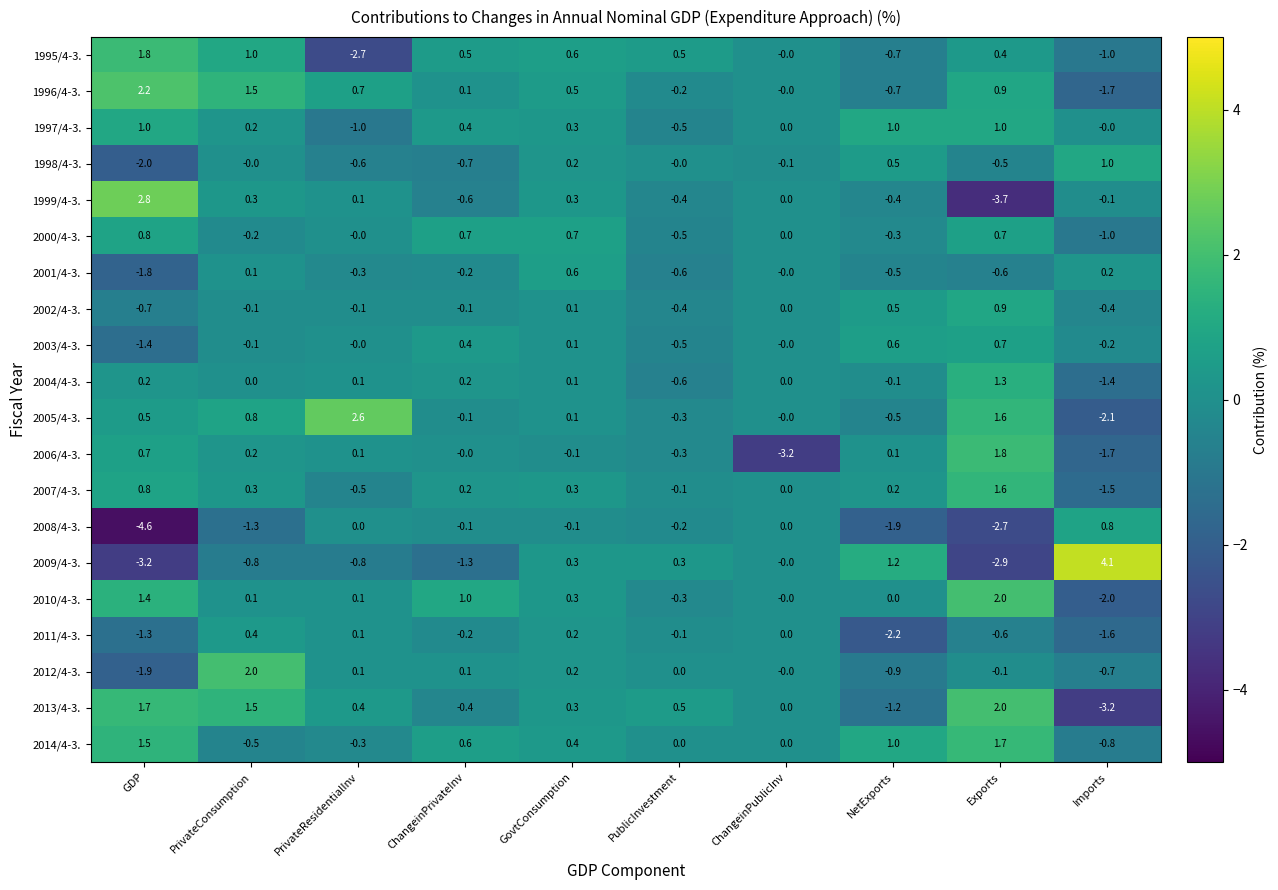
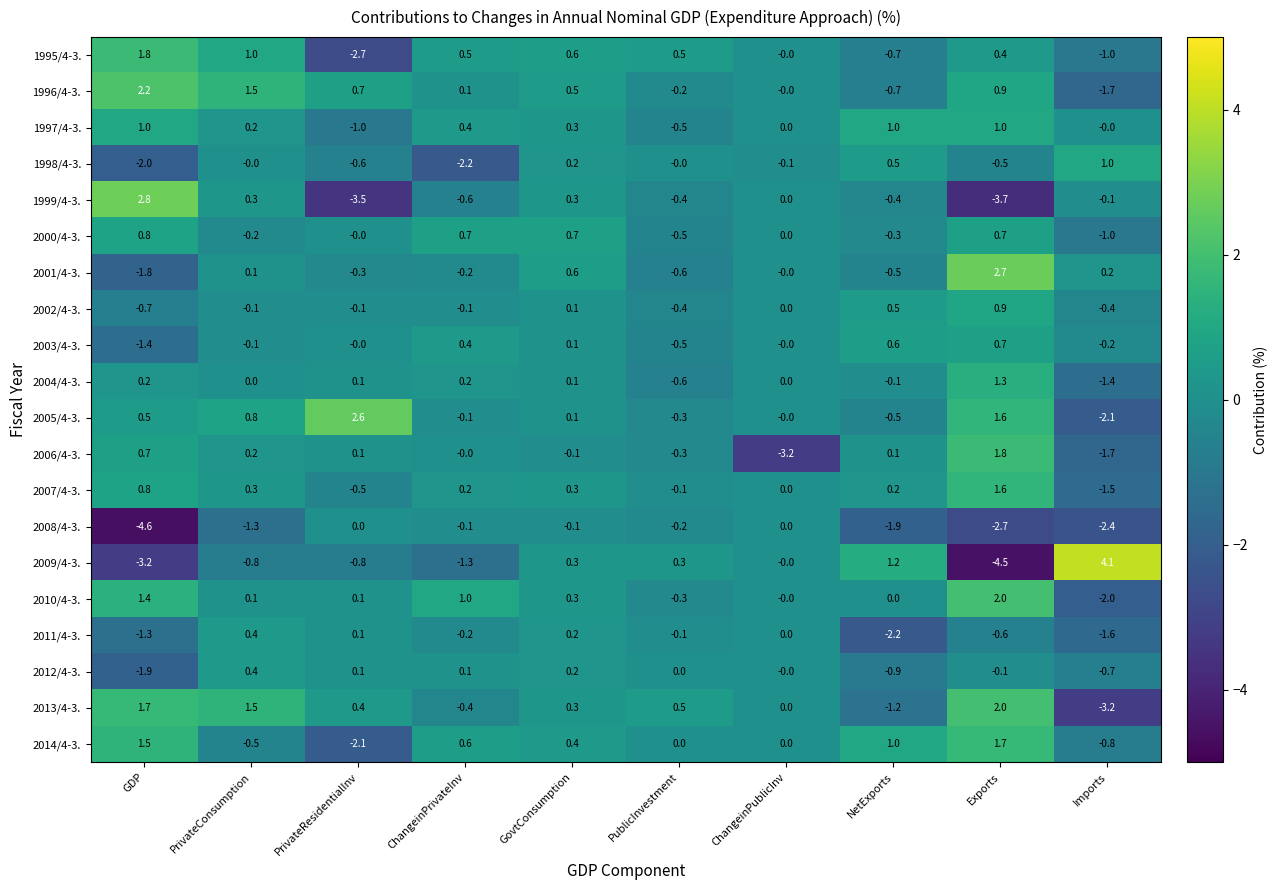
  {
    "1995/4-3.": {
      "GDP": 1.8,
      "PrivateConsumption": 1.0,
      "PrivateResidentialInv": -2.7,
      "ChangeinPrivateInv": 0.5,
      "GovtConsumption": 0.6,
      "PublicInvestment": 0.5,
      "ChangeinPublicInv": -0.0,
      "NetExports": -0.7,
      "Exports": 0.4,
      "Imports": -1.0
    },
    "1996/4-3.": {
      "GDP": 2.2,
      "PrivateConsumption": 1.5,
      "PrivateResidentialInv": 0.7,
      "ChangeinPrivateInv": 0.1,
      "GovtConsumption": 0.5,
      "PublicInvestment": -0.2,
      "ChangeinPublicInv": -0.0,
      "NetExports": -0.7,
      "Exports": 0.9,
      "Imports": -1.7
    },
    "1997/4-3.": {
      "GDP": 1.0,
      "PrivateConsumption": 0.2,
      "PrivateResidentialInv": -1.0,
      "ChangeinPrivateInv": 0.4,
      "GovtConsumption": 0.3,
      "PublicInvestment": -0.5,
      "ChangeinPublicInv": 0.0,
      "NetExports": 1.0,
      "Exports": 1.0,
      "Imports": -0.0
    },
    "1998/4-3.": {
      "GDP": -2.0,
      "PrivateConsumption": -0.0,
      "PrivateResidentialInv": -0.6,
-     "ChangeinPrivateInv": -0.7,
+     "ChangeinPrivateInv": -2.2,
      "GovtConsumption": 0.2,
      "PublicInvestment": -0.0,
      "ChangeinPublicInv": -0.1,
      "NetExports": 0.5,
      "Exports": -0.5,
      "Imports": 1.0
    },
    "1999/4-3.": {
      "GDP": 2.8,
      "PrivateConsumption": 0.3,
-     "PrivateResidentialInv": 0.1,
+     "PrivateResidentialInv": -3.5,
      "ChangeinPrivateInv": -0.6,
      "GovtConsumption": 0.3,
      "PublicInvestment": -0.4,
      "ChangeinPublicInv": 0.0,
      "NetExports": -0.4,
      "Exports": -3.7,
      "Imports": -0.1
    },
    "2000/4-3.": {
      "GDP": 0.8,
      "PrivateConsumption": -0.2,
      "PrivateResidentialInv": -0.0,
      "ChangeinPrivateInv": 0.7,
      "GovtConsumption": 0.7,
      "PublicInvestment": -0.5,
      "ChangeinPublicInv": 0.0,
      "NetExports": -0.3,
      "Exports": 0.7,
      "Imports": -1.0
    },
    "2001/4-3.": {
      "GDP": -1.8,
      "PrivateConsumption": 0.1,
      "PrivateResidentialInv": -0.3,
      "ChangeinPrivateInv": -0.2,
      "GovtConsumption": 0.6,
      "PublicInvestment": -0.6,
      "ChangeinPublicInv": -0.0,
      "NetExports": -0.5,
-     "Exports": -0.6,
+     "Exports": 2.7,
      "Imports": 0.2
    },
    "2002/4-3.": {
      "GDP": -0.7,
      "PrivateConsumption": -0.1,
      "PrivateResidentialInv": -0.1,
      "ChangeinPrivateInv": -0.1,
      "GovtConsumption": 0.1,
      "PublicInvestment": -0.4,
      "ChangeinPublicInv": 0.0,
      "NetExports": 0.5,
      "Exports": 0.9,
      "Imports": -0.4
    },
    "2003/4-3.": {
      "GDP": -1.4,
      "PrivateConsumption": -0.1,
      "PrivateResidentialInv": -0.0,
      "ChangeinPrivateInv": 0.4,
      "GovtConsumption": 0.1,
      "PublicInvestment": -0.5,
      "ChangeinPublicInv": -0.0,
      "NetExports": 0.6,
      "Exports": 0.7,
      "Imports": -0.2
    },
    "2004/4-3.": {
      "GDP": 0.2,
      "PrivateConsumption": 0.0,
      "PrivateResidentialInv": 0.1,
      "ChangeinPrivateInv": 0.2,
      "GovtConsumption": 0.1,
      "PublicInvestment": -0.6,
      "ChangeinPublicInv": 0.0,
      "NetExports": -0.1,
      "Exports": 1.3,
      "Imports": -1.4
    },
    "2005/4-3.": {
      "GDP": 0.5,
      "PrivateConsumption": 0.8,
      "PrivateResidentialInv": 2.6,
      "ChangeinPrivateInv": -0.1,
      "GovtConsumption": 0.1,
      "PublicInvestment": -0.3,
      "ChangeinPublicInv": -0.0,
      "NetExports": -0.5,
      "Exports": 1.6,
      "Imports": -2.1
    },
    "2006/4-3.": {
      "GDP": 0.7,
      "PrivateConsumption": 0.2,
      "PrivateResidentialInv": 0.1,
      "ChangeinPrivateInv": -0.0,
      "GovtConsumption": -0.1,
      "PublicInvestment": -0.3,
      "ChangeinPublicInv": -3.2,
      "NetExports": 0.1,
      "Exports": 1.8,
      "Imports": -1.7
    },
    "2007/4-3.": {
      "GDP": 0.8,
      "PrivateConsumption": 0.3,
      "PrivateResidentialInv": -0.5,
      "ChangeinPrivateInv": 0.2,
      "GovtConsumption": 0.3,
      "PublicInvestment": -0.1,
      "ChangeinPublicInv": 0.0,
      "NetExports": 0.2,
      "Exports": 1.6,
      "Imports": -1.5
    },
    "2008/4-3.": {
      "GDP": -4.6,
      "PrivateConsumption": -1.3,
      "PrivateResidentialInv": 0.0,
      "ChangeinPrivateInv": -0.1,
      "GovtConsumption": -0.1,
      "PublicInvestment": -0.2,
      "ChangeinPublicInv": 0.0,
      "NetExports": -1.9,
      "Exports": -2.7,
-     "Imports": 0.8
+     "Imports": -2.4
    },
    "2009/4-3.": {
      "GDP": -3.2,
      "PrivateConsumption": -0.8,
      "PrivateResidentialInv": -0.8,
      "ChangeinPrivateInv": -1.3,
      "GovtConsumption": 0.3,
      "PublicInvestment": 0.3,
      "ChangeinPublicInv": -0.0,
      "NetExports": 1.2,
-     "Exports": -2.9,
+     "Exports": -4.5,
      "Imports": 4.1
    },
    "2010/4-3.": {
      "GDP": 1.4,
      "PrivateConsumption": 0.1,
      "PrivateResidentialInv": 0.1,
      "ChangeinPrivateInv": 1.0,
      "GovtConsumption": 0.3,
      "PublicInvestment": -0.3,
      "ChangeinPublicInv": -0.0,
      "NetExports": 0.0,
      "Exports": 2.0,
      "Imports": -2.0
    },
    "2011/4-3.": {
      "GDP": -1.3,
      "PrivateConsumption": 0.4,
      "PrivateResidentialInv": 0.1,
      "ChangeinPrivateInv": -0.2,
      "GovtConsumption": 0.2,
      "PublicInvestment": -0.1,
      "ChangeinPublicInv": 0.0,
      "NetExports": -2.2,
      "Exports": -0.6,
      "Imports": -1.6
    },
    "2012/4-3.": {
      "GDP": -1.9,
-     "PrivateConsumption": 2.0,
+     "PrivateConsumption": 0.4,
      "PrivateResidentialInv": 0.1,
      "ChangeinPrivateInv": 0.1,
      "GovtConsumption": 0.2,
      "PublicInvestment": 0.0,
      "ChangeinPublicInv": -0.0,
      "NetExports": -0.9,
      "Exports": -0.1,
      "Imports": -0.7
    },
    "2013/4-3.": {
      "GDP": 1.7,
      "PrivateConsumption": 1.5,
      "PrivateResidentialInv": 0.4,
      "ChangeinPrivateInv": -0.4,
      "GovtConsumption": 0.3,
      "PublicInvestment": 0.5,
      "ChangeinPublicInv": 0.0,
      "NetExports": -1.2,
      "Exports": 2.0,
      "Imports": -3.2
    },
    "2014/4-3.": {
      "GDP": 1.5,
      "PrivateConsumption": -0.5,
-     "PrivateResidentialInv": -0.3,
+     "PrivateResidentialInv": -2.1,
      "ChangeinPrivateInv": 0.6,
      "GovtConsumption": 0.4,
      "PublicInvestment": 0.0,
      "ChangeinPublicInv": 0.0,
      "NetExports": 1.0,
      "Exports": 1.7,
      "Imports": -0.8
    }
  }
